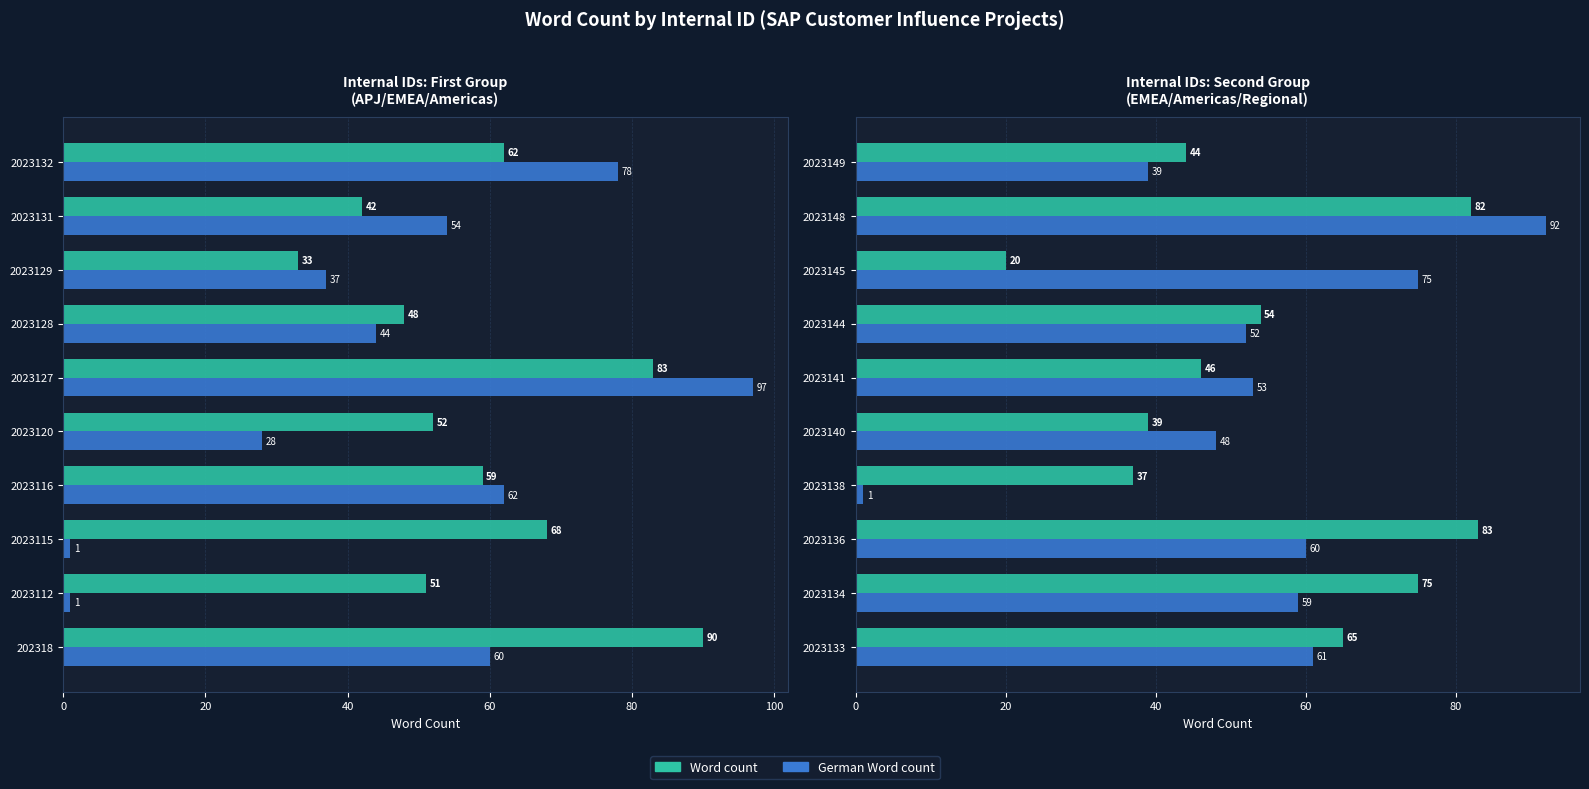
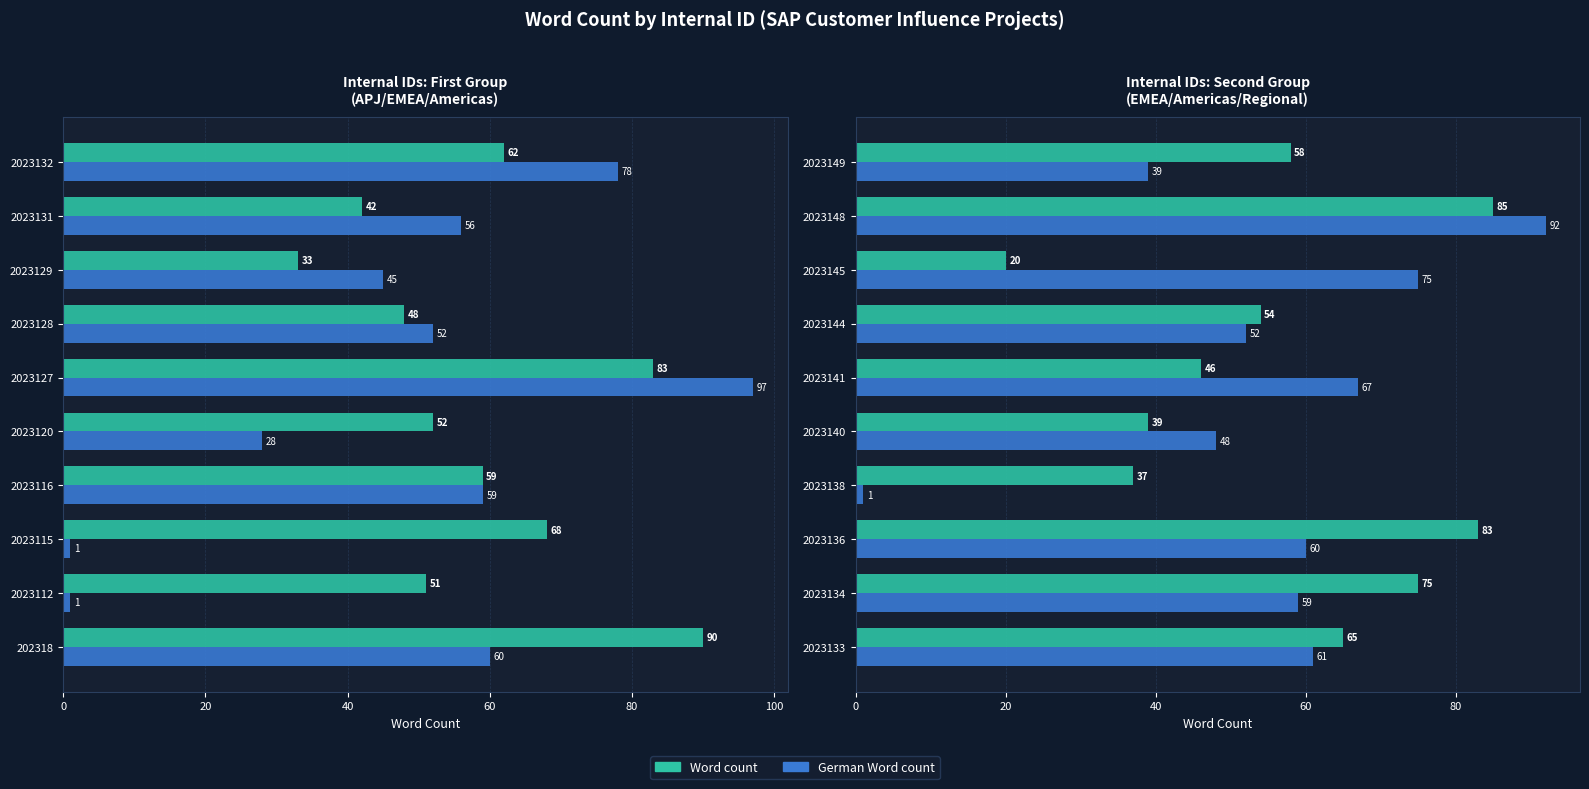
  {
    "Internal IDs: First Group (APJ/EMEA/Americas)": {
      "Word count": {
        "2023132": 62,
        "2023131": 42,
        "2023129": 33,
        "2023128": 48,
        "2023127": 83,
        "2023120": 52,
        "2023116": 59,
        "2023115": 68,
        "2023112": 51,
        "202318": 90
      },
      "German Word count": {
        "2023132": 78,
-       "2023131": 54,
-       "2023129": 37,
-       "2023128": 44,
+       "2023131": 56,
+       "2023129": 45,
+       "2023128": 52,
        "2023127": 97,
        "2023120": 28,
-       "2023116": 62,
+       "2023116": 59,
        "2023115": 1,
        "2023112": 1,
        "202318": 60
      }
    },
    "Internal IDs: Second Group (EMEA/Americas/Regional)": {
      "Word count": {
-       "2023149": 44,
-       "2023148": 82,
+       "2023149": 58,
+       "2023148": 85,
        "2023145": 20,
        "2023144": 54,
        "2023141": 46,
        "2023140": 39,
        "2023138": 37,
        "2023136": 83,
        "2023134": 75,
        "2023133": 65
      },
      "German Word count": {
        "2023149": 39,
        "2023148": 92,
        "2023145": 75,
        "2023144": 52,
-       "2023141": 53,
+       "2023141": 67,
        "2023140": 48,
        "2023138": 1,
        "2023136": 60,
        "2023134": 59,
        "2023133": 61
      }
    }
  }
